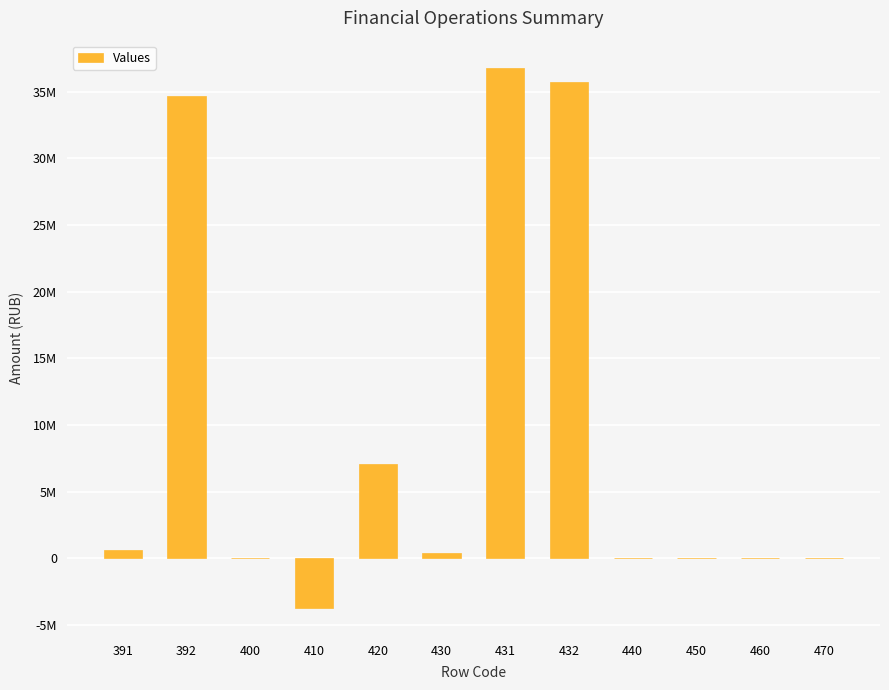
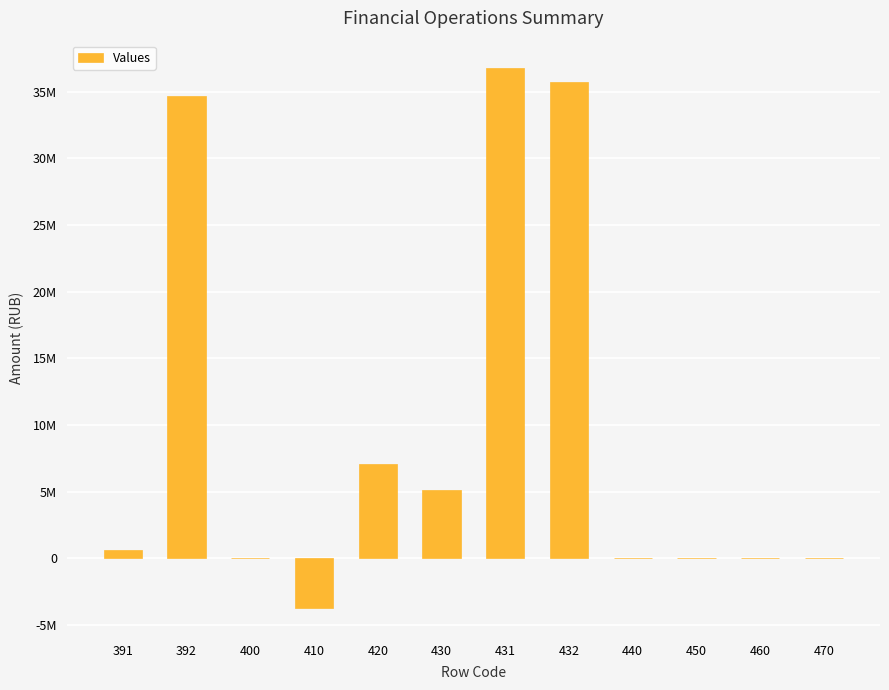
  {
    "391": 600000,
    "392": 34700000,
    "400": 0,
    "410": -3700000,
    "420": 7100000,
-   "430": 400000,
+   "430": 5100000,
    "431": 36800000,
    "432": 35700000,
    "440": 0,
    "450": 0,
    "460": 0,
    "470": 0
  }
